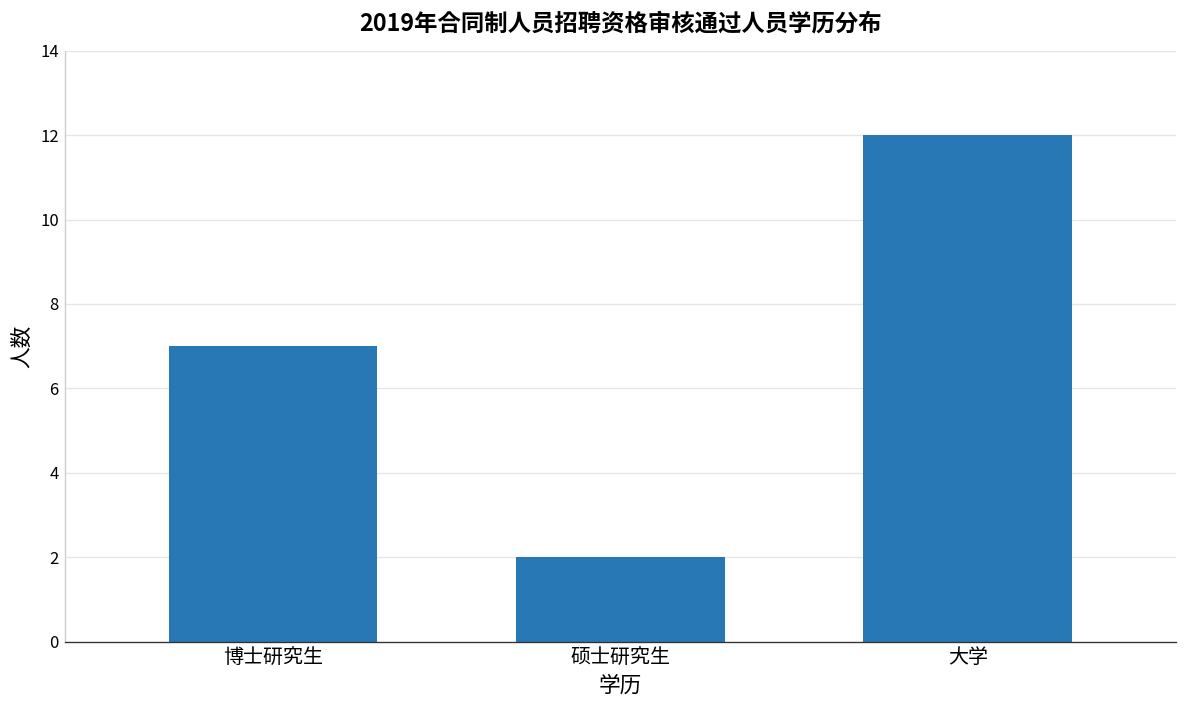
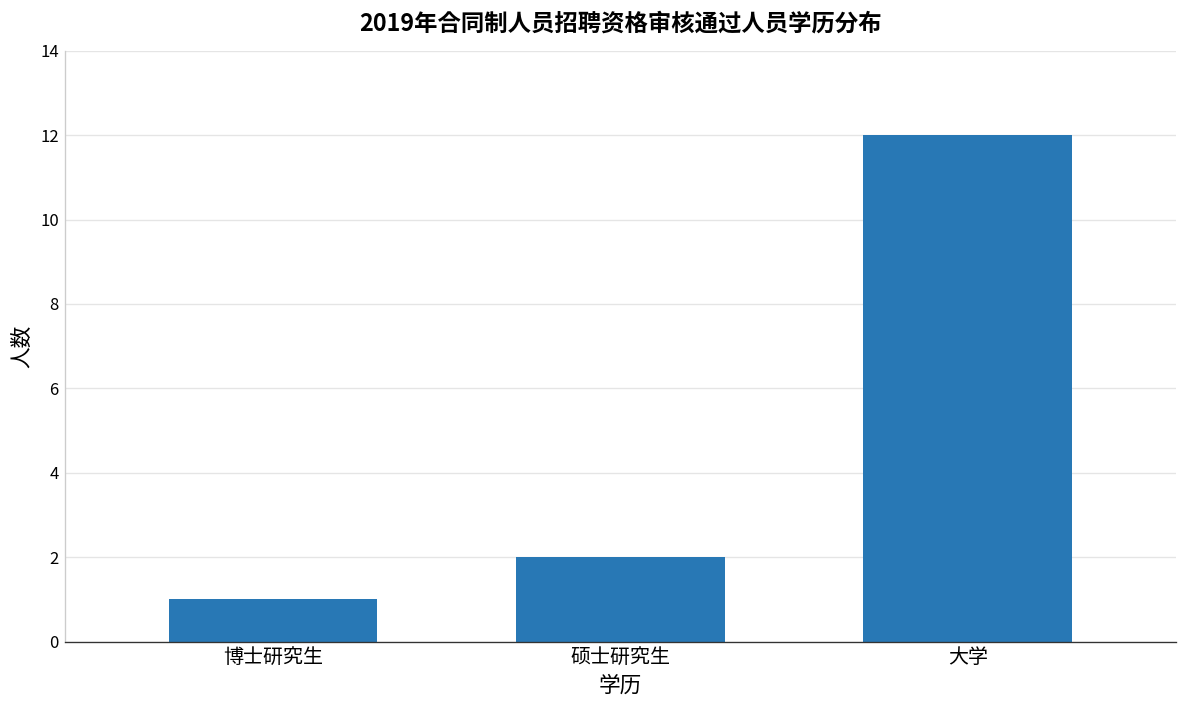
  {
-   "博士研究生": 7,
+   "博士研究生": 1,
    "硕士研究生": 2,
    "大学": 12
  }
